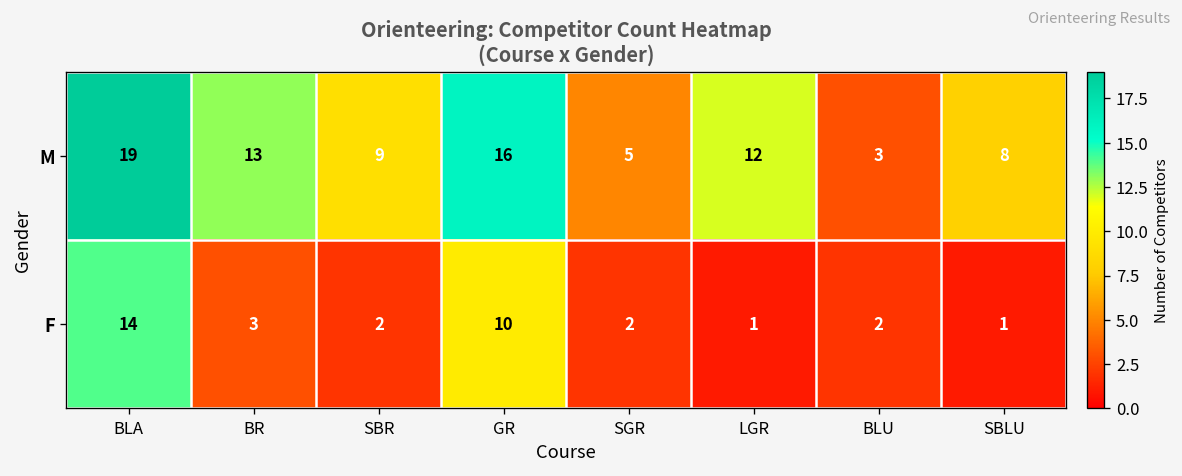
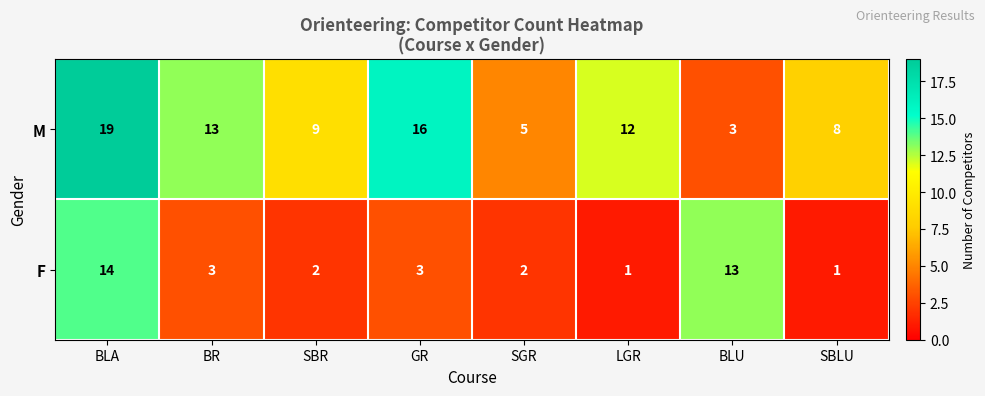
  {
    "M": {
      "BLA": 19,
      "BR": 13,
      "SBR": 9,
      "GR": 16,
      "SGR": 5,
      "LGR": 12,
      "BLU": 3,
      "SBLU": 8
    },
    "F": {
      "BLA": 14,
      "BR": 3,
      "SBR": 2,
-     "GR": 10,
+     "GR": 3,
      "SGR": 2,
      "LGR": 1,
-     "BLU": 2,
+     "BLU": 13,
      "SBLU": 1
    }
  }
